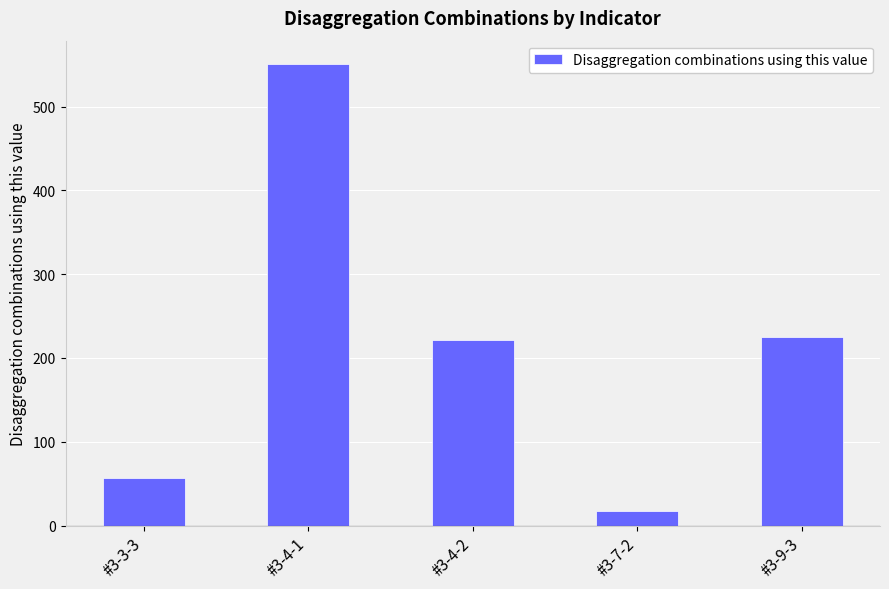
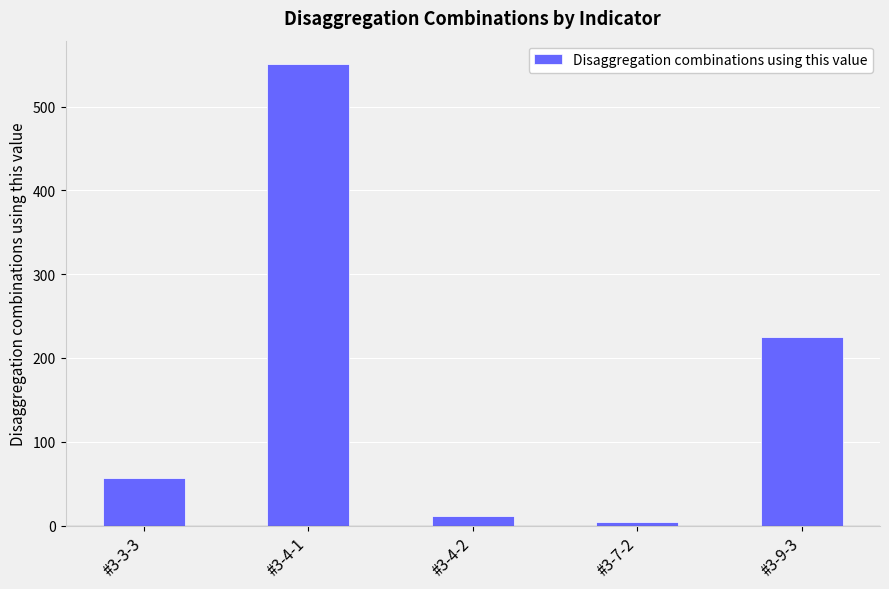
  {
    "#3-3-3": 60,
    "#3-4-1": 550,
-   "#3-4-2": 220,
-   "#3-7-2": 20,
+   "#3-4-2": 10,
+   "#3-7-2": 0,
    "#3-9-3": 230
  }
